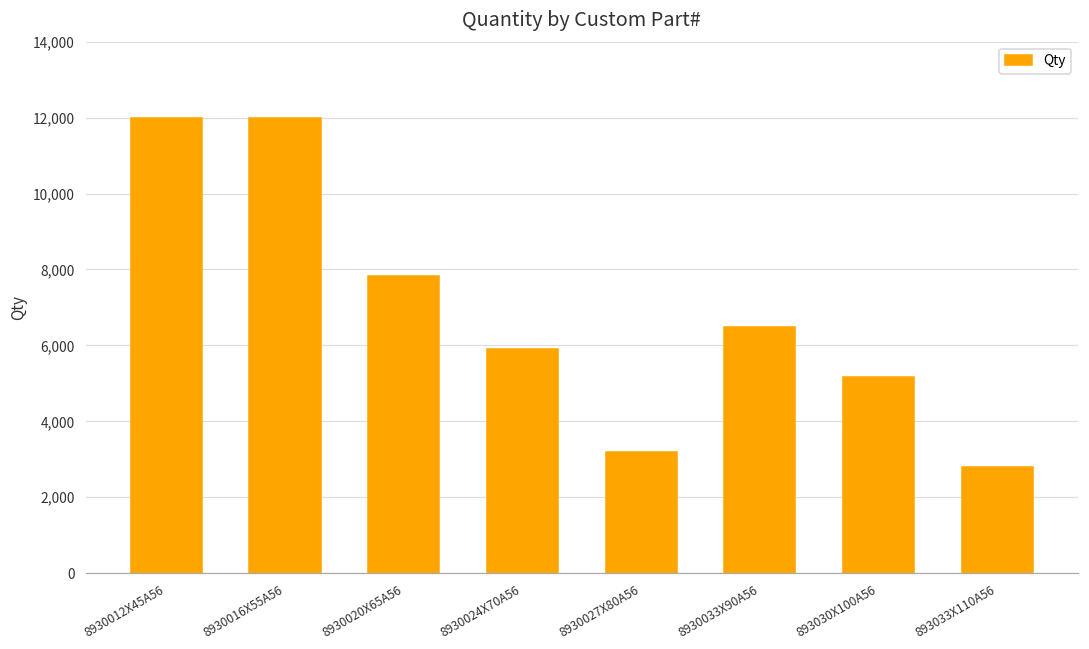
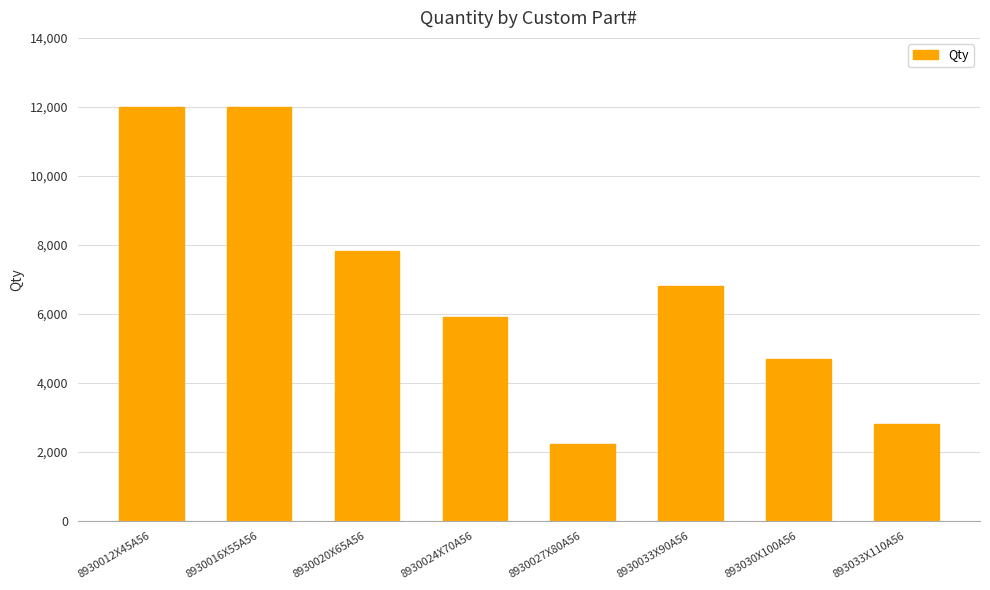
  {
    "8930012X45A56": "12,000",
    "8930016X55A56": "12,000",
    "8930020X65A56": "7,800",
    "8930024X70A56": "5,900",
-   "8930027X80A56": "3,200",
-   "8930033X90A56": "6,500",
-   "893030X100A56": "5,200",
+   "8930027X80A56": "2,200",
+   "8930033X90A56": "6,800",
+   "893030X100A56": "4,700",
    "893033X110A56": "2,800"
  }
